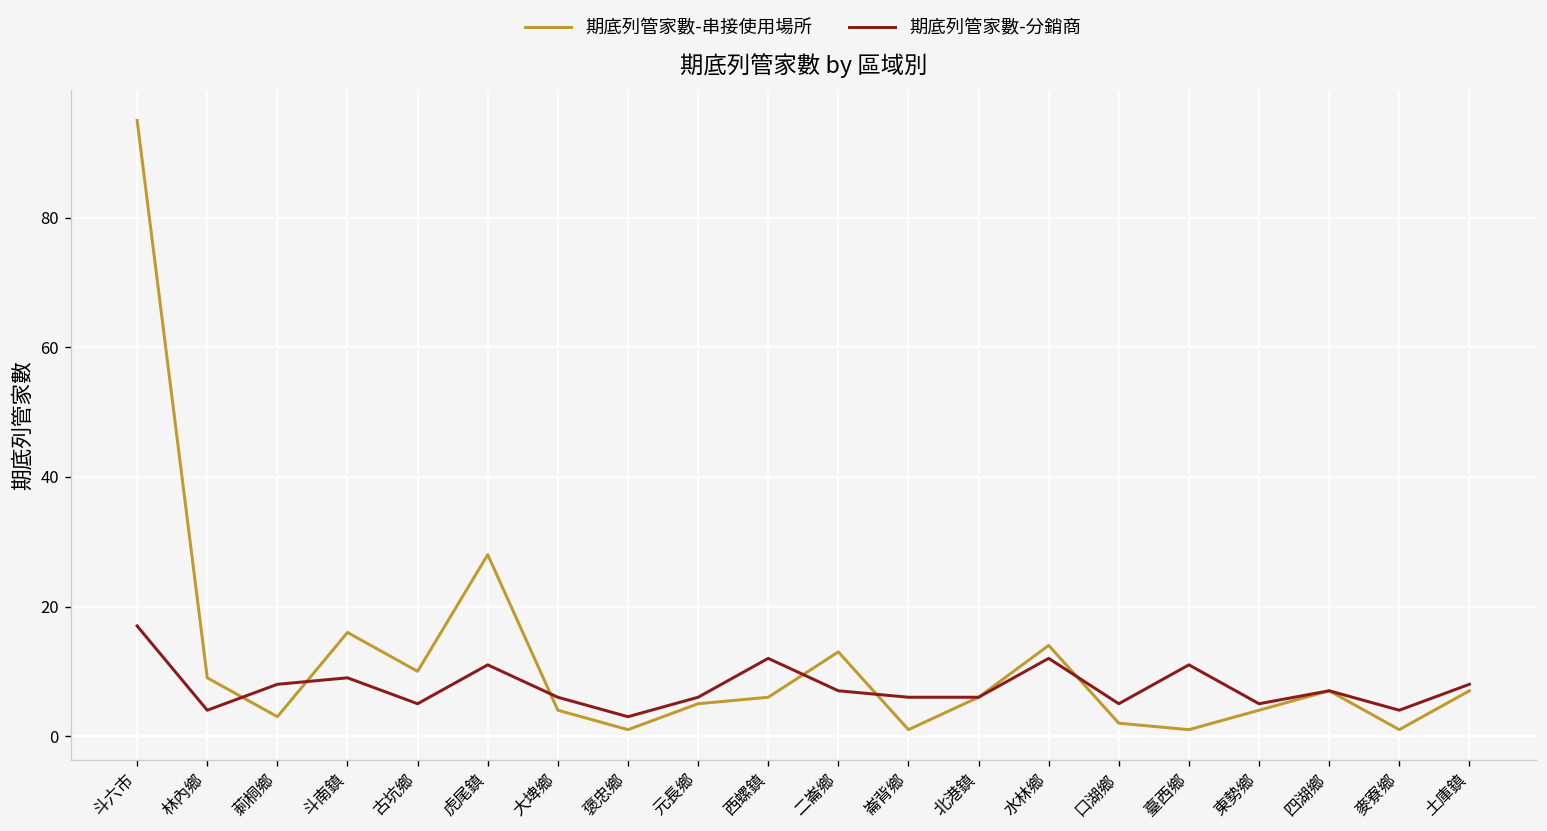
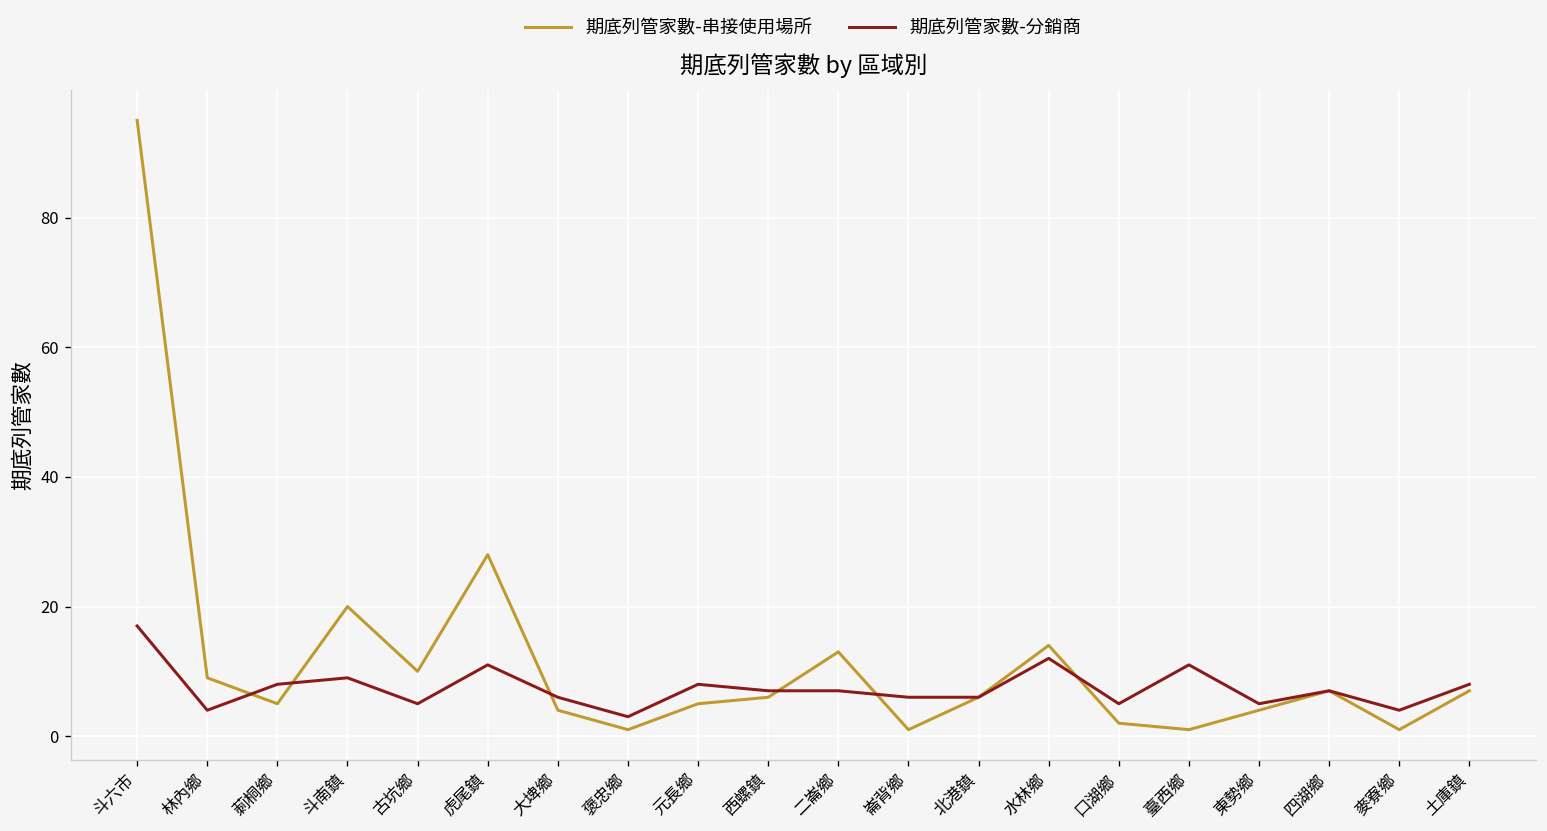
  {
    "期底列管家數-串接使用場所": {
      "斗六市": 95,
      "林內鄉": 9,
-     "莿桐鄉": 3,
-     "斗南鎮": 16,
+     "莿桐鄉": 5,
+     "斗南鎮": 20,
      "古坑鄉": 10,
      "虎尾鎮": 28,
      "大埤鄉": 4,
      "褒忠鄉": 1,
      "元長鄉": 5,
      "西螺鎮": 6,
      "二崙鄉": 13,
      "崙背鄉": 1,
      "水林鄉": 14,
      "口湖鄉": 2,
      "臺西鄉": 1,
      "東勢鄉": 4,
      "麥寮鄉": 1,
      "土庫鎮": 7
    },
    "期底列管家數-分銷商": {
      "斗六市": 17,
      "林內鄉": 4,
      "莿桐鄉": 8,
      "斗南鎮": 9,
      "古坑鄉": 5,
      "虎尾鎮": 11,
      "大埤鄉": 6,
      "褒忠鄉": 3,
-     "元長鄉": 6,
-     "西螺鎮": 12,
+     "元長鄉": 8,
+     "西螺鎮": 7,
      "二崙鄉": 7,
      "崙背鄉": 6,
      "水林鄉": 12,
      "口湖鄉": 5,
      "臺西鄉": 11,
      "東勢鄉": 5,
      "麥寮鄉": 4,
      "土庫鎮": 8
    }
  }
